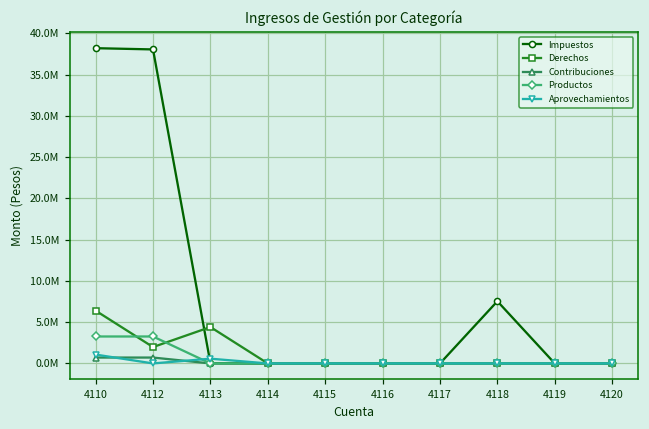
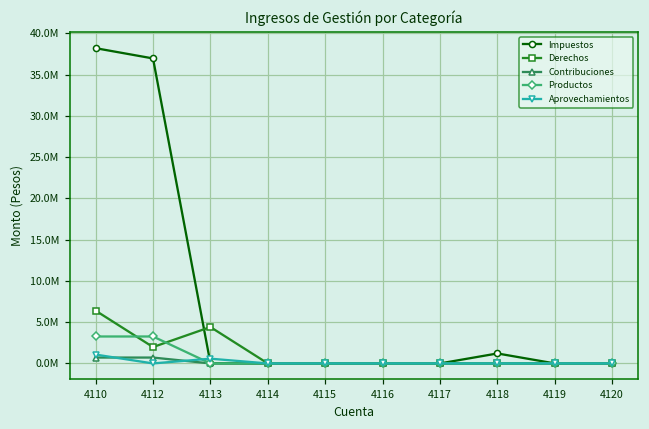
  {
    "Impuestos": {
      "4110": 38000000,
-     "4112": 38000000,
-     "4118": 8000000
+     "4112": 37000000,
+     "4118": 1000000
    },
    "Aprovechamientos": {
      "4110": 1000000,
      "4112": 0,
      "4113": 1000000
    }
  }
